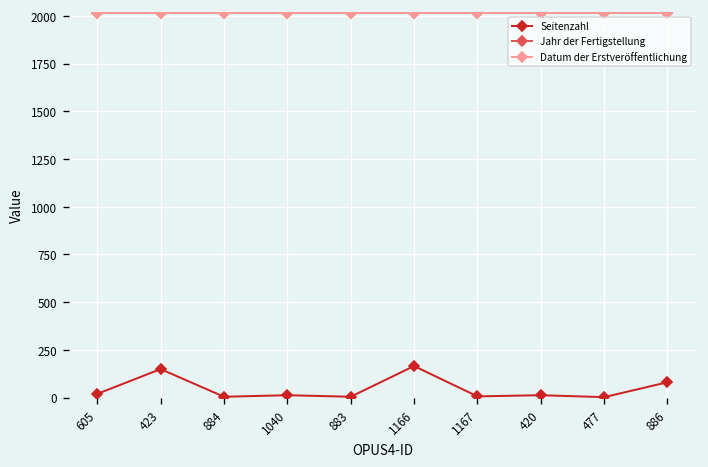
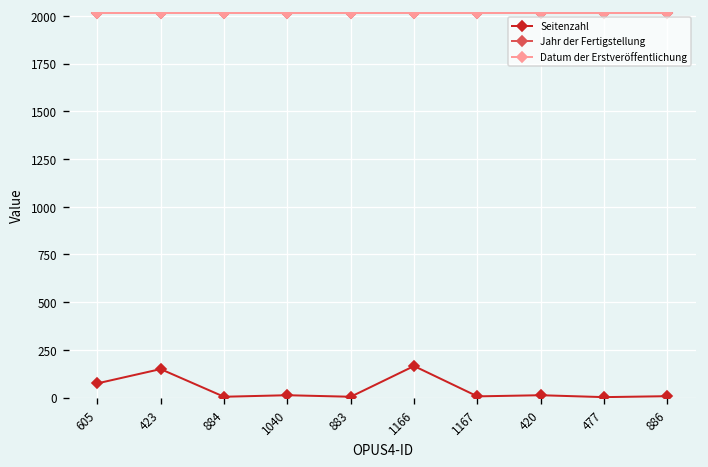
  {
    "Seitenzahl": {
-     "605": 20,
+     "605": 70,
      "423": 150,
      "884": 0,
      "1040": 10,
      "883": 0,
      "1166": 170,
      "1167": 10,
      "420": 10,
      "477": 0,
-     "886": 80
+     "886": 10
    },
    "Datum der Erstveröffentlichung": {
      "605": 2010,
      "423": 2010,
      "884": 2010,
      "1040": 2010,
      "883": 2010,
      "1166": 2010,
      "1167": 2010,
      "420": 2010,
      "477": 2010,
      "886": 2010
    }
  }
